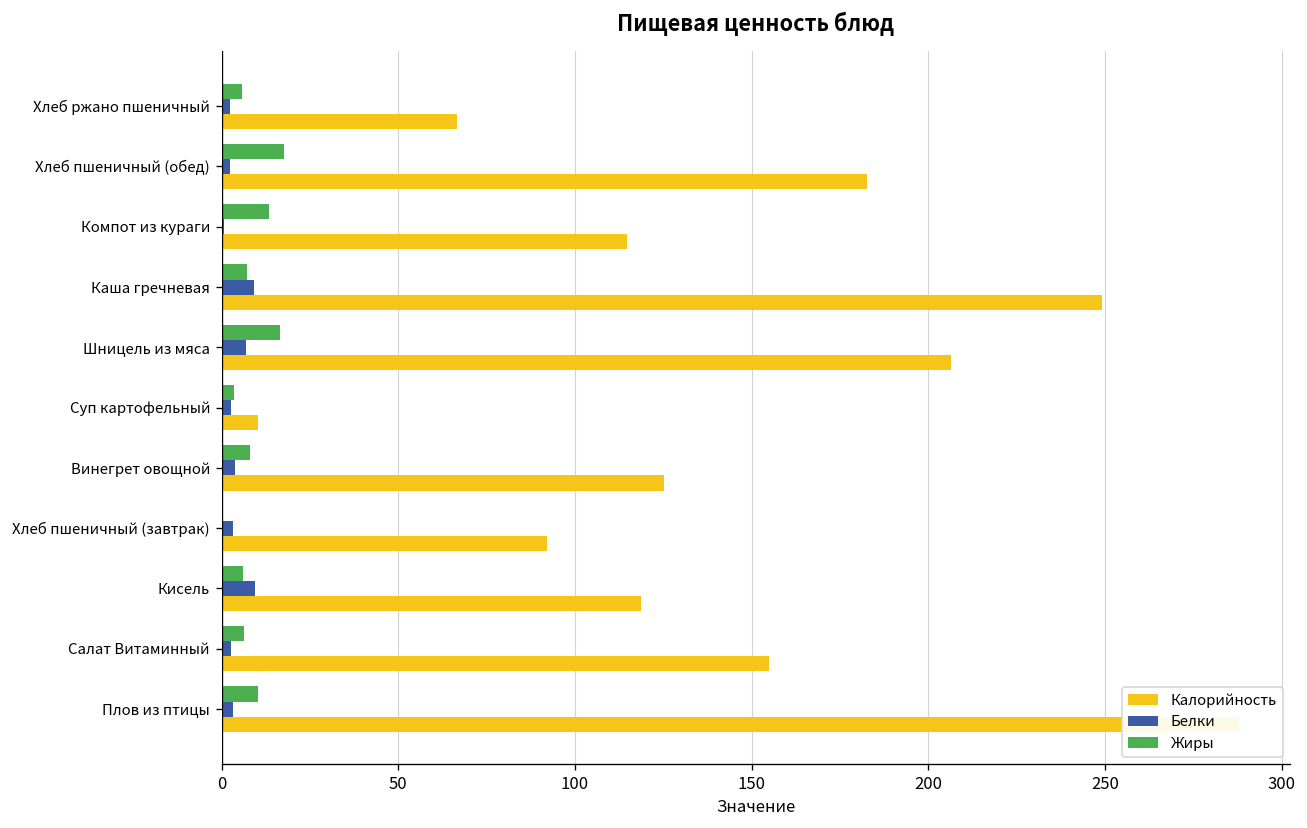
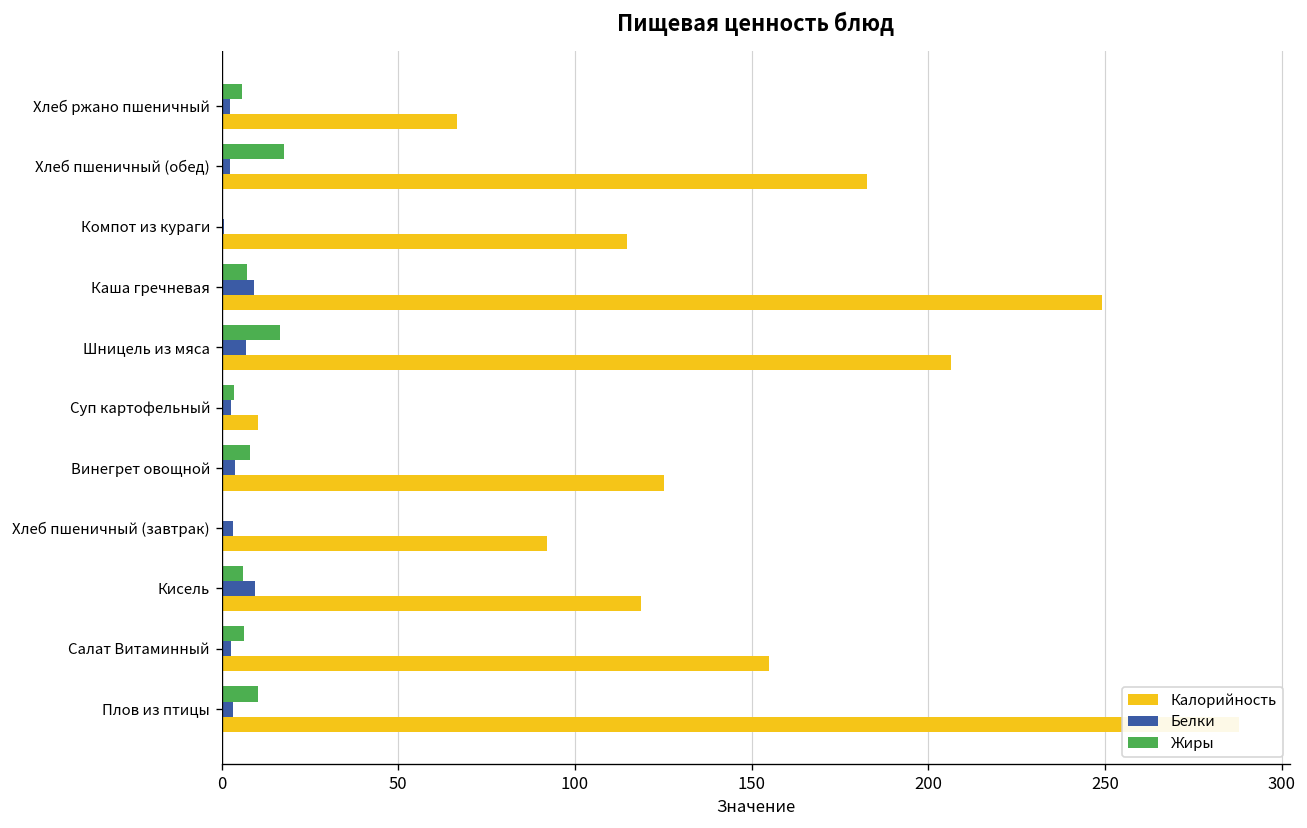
  {
    "Калорийность": {
      "Хлеб ржано пшеничный": 67,
      "Хлеб пшеничный (обед)": 183,
      "Компот из кураги": 115,
      "Каша гречневая": 249,
      "Шницель из мяса": 207,
      "Суп картофельный": 10,
      "Винегрет овощной": 125,
      "Хлеб пшеничный (завтрак)": 92,
      "Кисель": 119,
      "Салат Витаминный": 155
    },
    "Белки": {
      "Хлеб ржано пшеничный": 2,
      "Хлеб пшеничный (обед)": 2,
      "Каша гречневая": 9,
      "Шницель из мяса": 7,
      "Суп картофельный": 3,
      "Винегрет овощной": 4,
      "Хлеб пшеничный (завтрак)": 3,
      "Кисель": 9,
      "Салат Витаминный": 3,
      "Плов из птицы": 3
    },
    "Жиры": {
      "Хлеб ржано пшеничный": 6,
      "Хлеб пшеничный (обед)": 18,
-     "Компот из кураги": 13,
+     "Компот из кураги": 0,
      "Каша гречневая": 7,
      "Шницель из мяса": 17,
      "Суп картофельный": 3,
      "Винегрет овощной": 8,
      "Кисель": 6,
      "Салат Витаминный": 6,
      "Плов из птицы": 10
    }
  }
